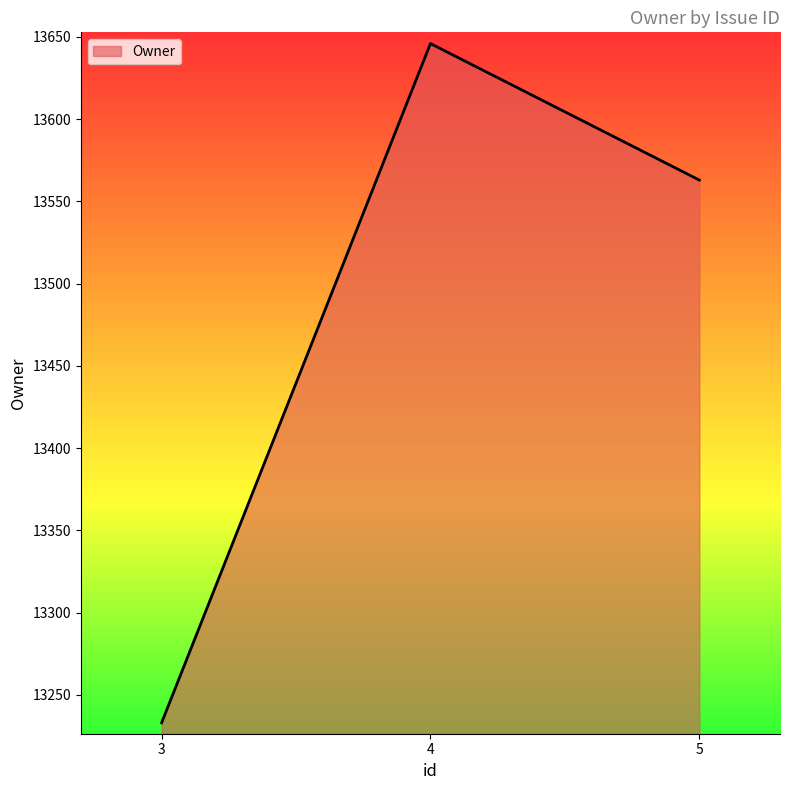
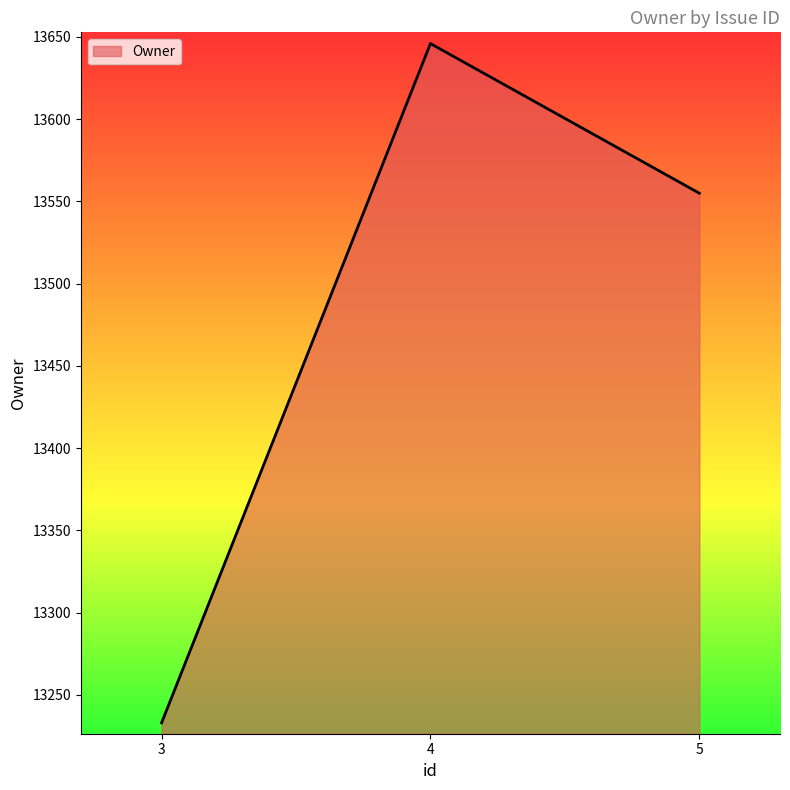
  {
    "3": 13233,
    "4": 13646,
-   "5": 13563
+   "5": 13555
  }
